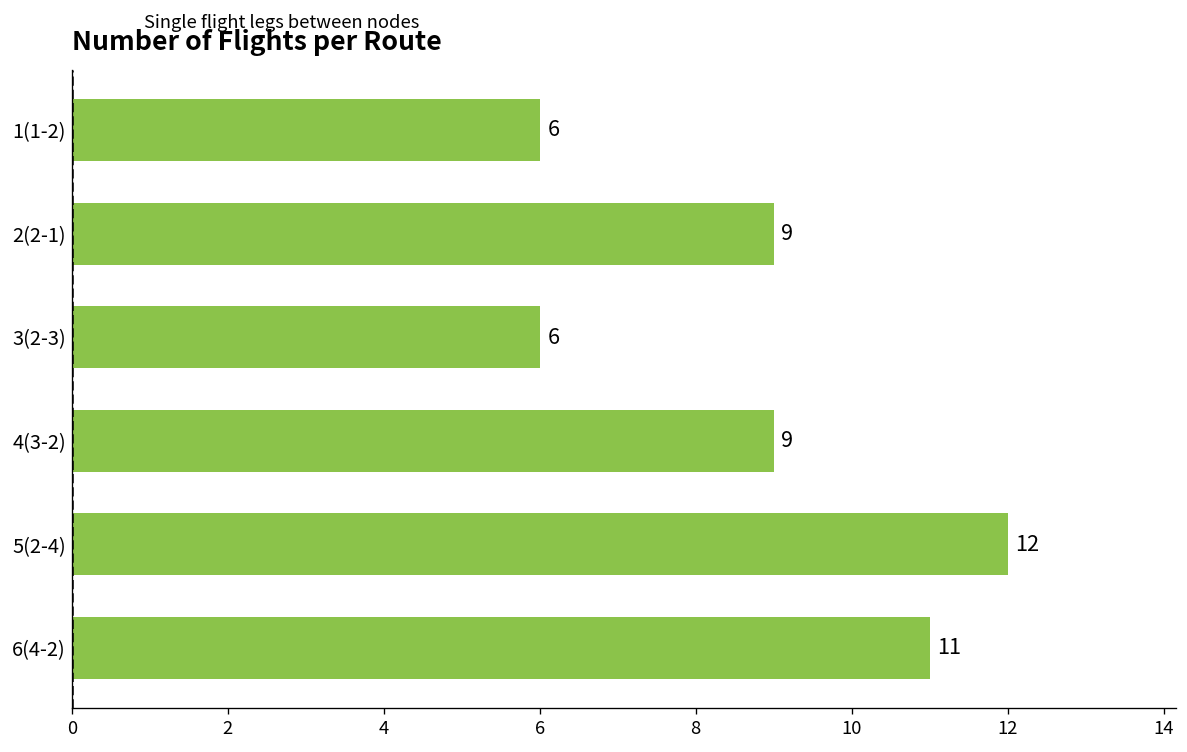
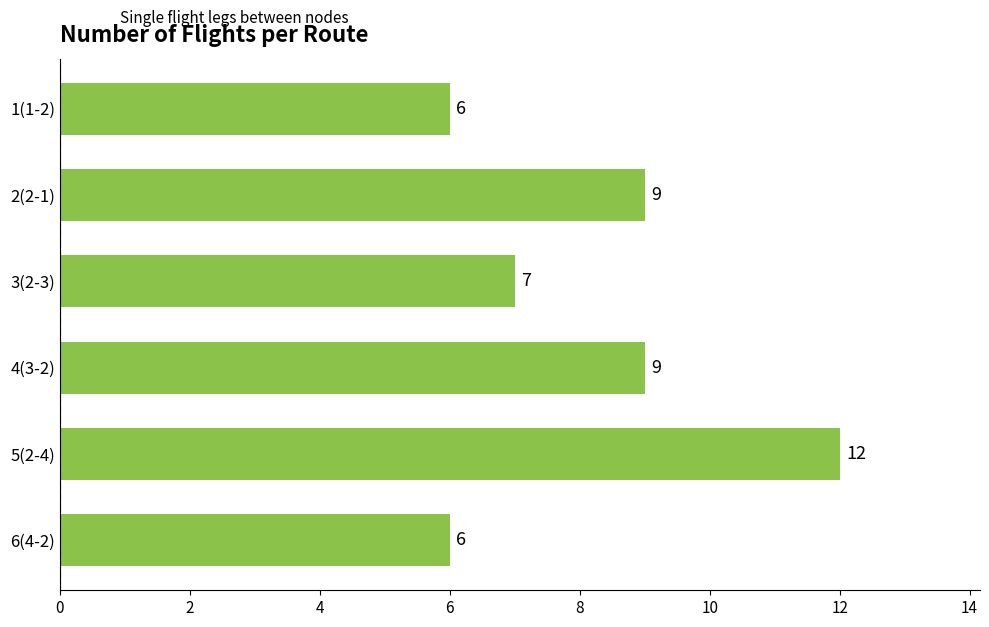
  {
    "1(1-2)": 6,
    "2(2-1)": 9,
-   "3(2-3)": 6,
+   "3(2-3)": 7,
    "4(3-2)": 9,
    "5(2-4)": 12,
-   "6(4-2)": 11
+   "6(4-2)": 6
  }
